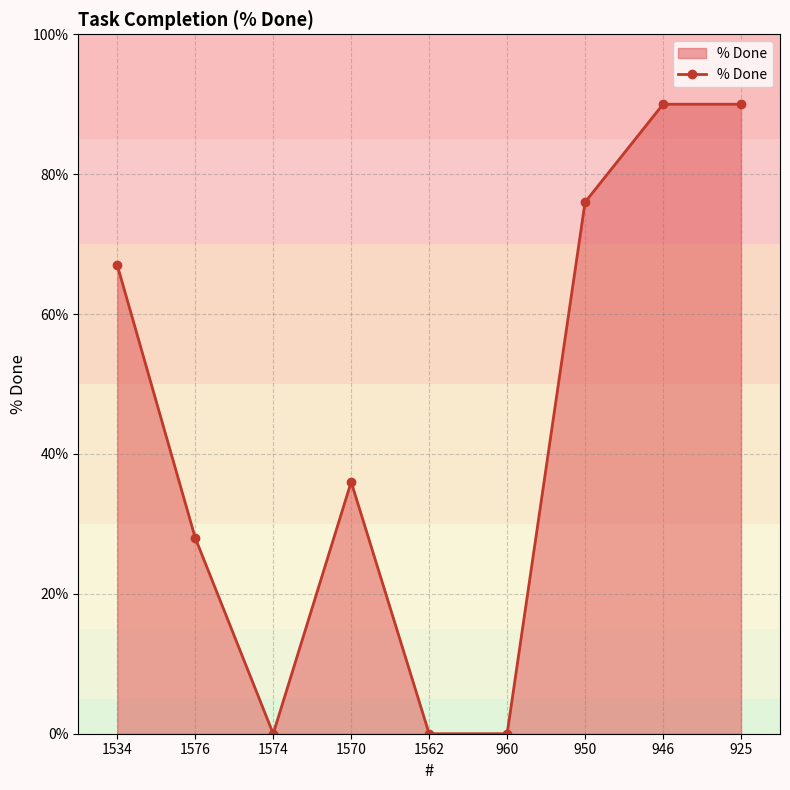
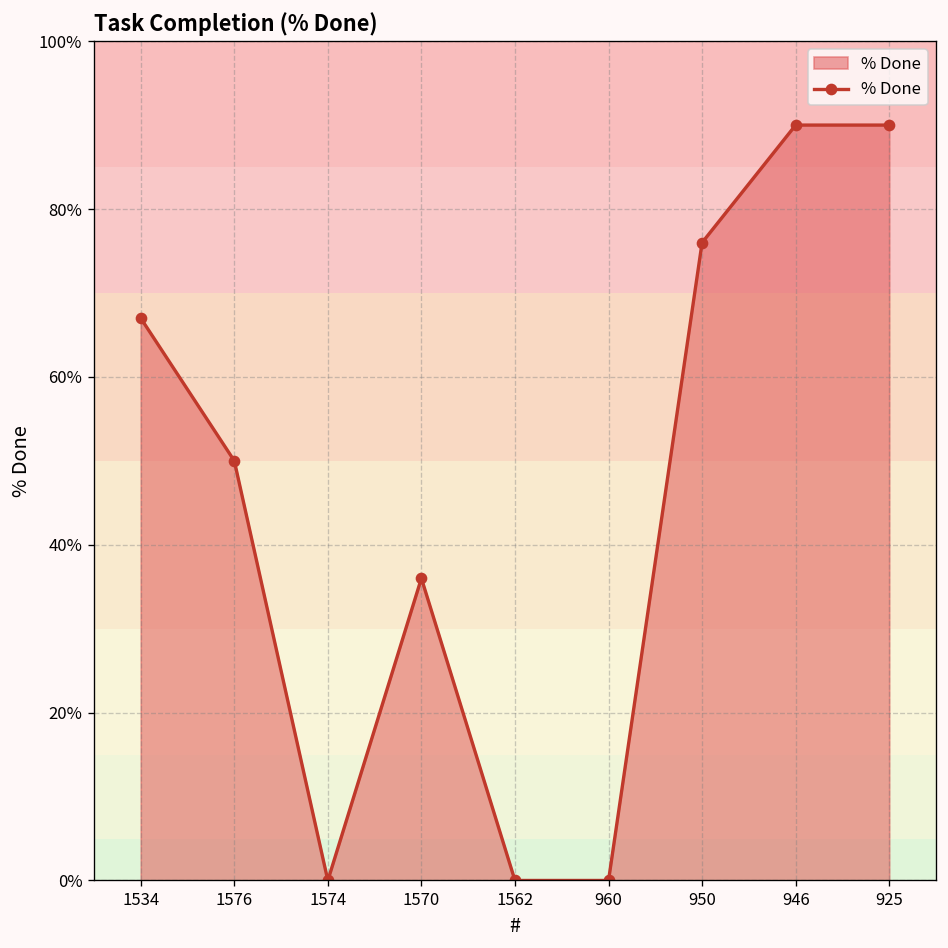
  {
    "1534": "67%",
-   "1576": "28%",
+   "1576": "50%",
    "1574": "0%",
    "1570": "36%",
    "1562": "0%",
    "960": "0%",
    "950": "76%",
    "946": "90%",
    "925": "90%"
  }
